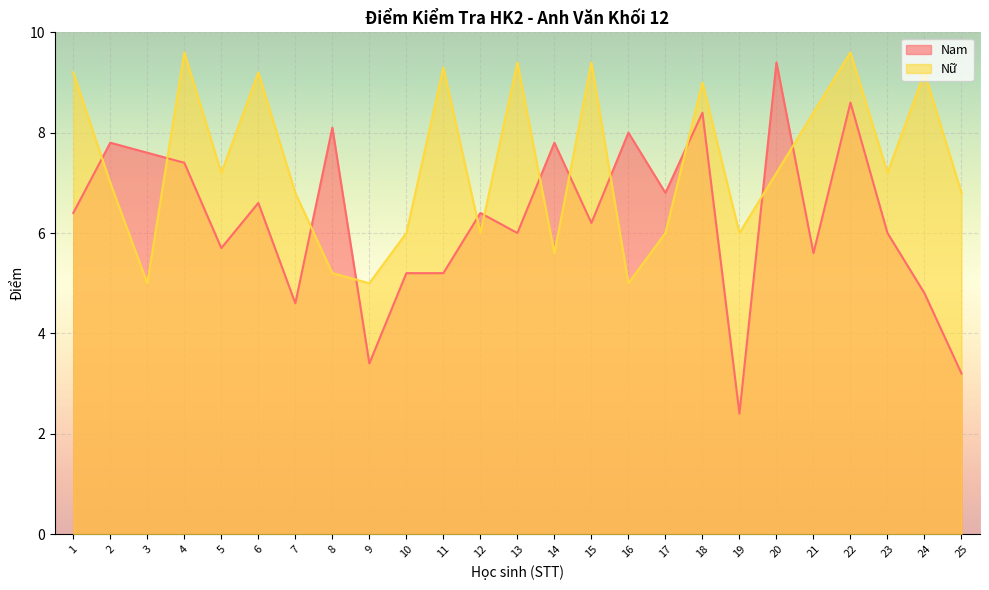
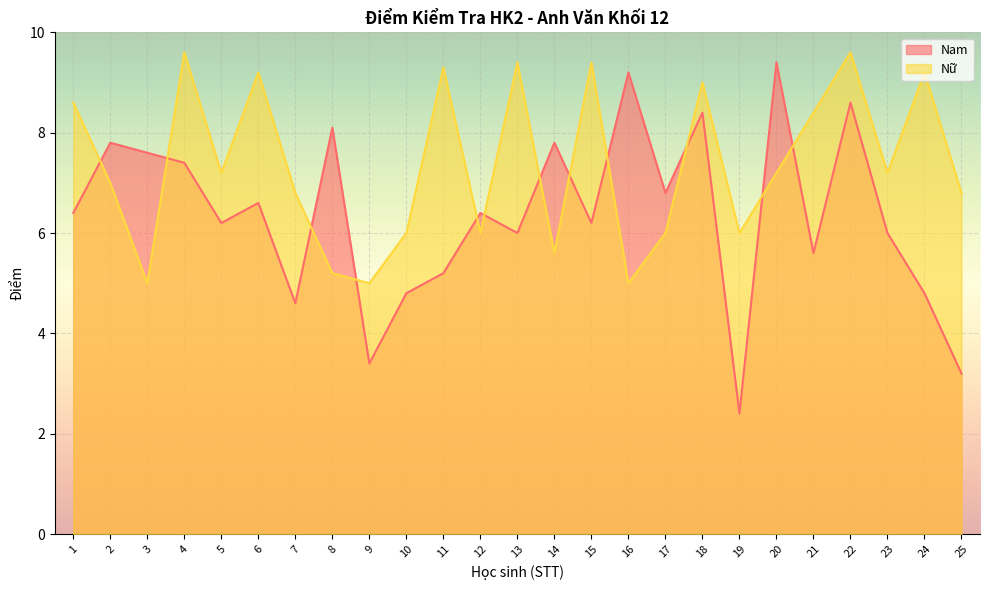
  {
    "Nam": {
      "1": 6.4,
      "2": 7.8,
      "3": 7.6,
      "4": 7.4,
-     "5": 5.7,
+     "5": 6.2,
      "6": 6.6,
      "7": 4.6,
      "8": 8.1,
      "9": 3.4,
-     "10": 5.2,
+     "10": 4.8,
      "11": 5.2,
      "12": 6.4,
      "13": 6.0,
      "14": 7.8,
      "15": 6.2,
-     "16": 8.0,
+     "16": 9.2,
      "17": 6.8,
      "18": 8.4,
      "19": 2.4,
      "20": 9.4,
      "21": 5.6,
      "22": 8.6,
      "23": 6.0,
      "24": 4.8,
      "25": 3.2
    },
    "Nữ": {
-     "1": 9.2,
+     "1": 8.6,
      "2": 7.0,
      "3": 5.0,
      "4": 9.6,
      "5": 7.2,
      "6": 9.2,
      "7": 6.8,
      "8": 5.2,
      "9": 5.0,
      "10": 6.0,
      "11": 9.3,
      "12": 6.0,
      "13": 9.4,
      "14": 5.6,
      "15": 9.4,
      "16": 5.0,
      "17": 6.0,
      "18": 9.0,
      "19": 6.0,
      "20": 7.2,
      "21": 8.4,
      "22": 9.6,
      "23": 7.2,
      "25": 6.8
    }
  }
